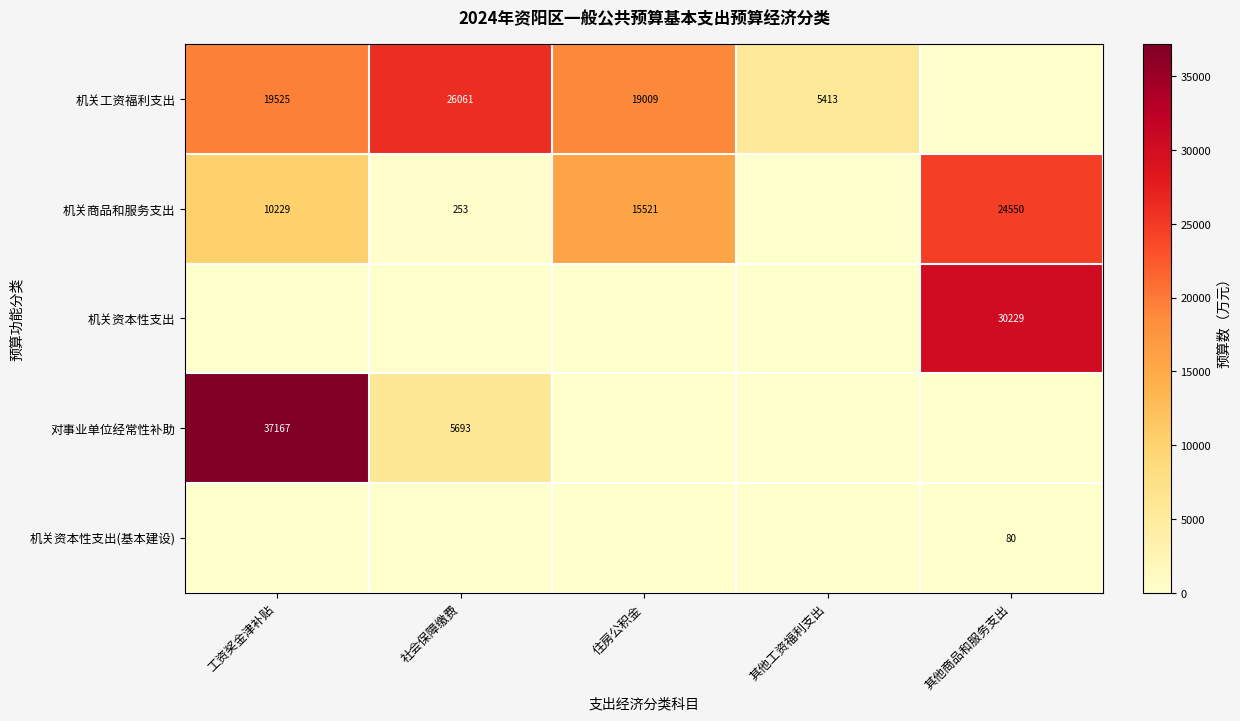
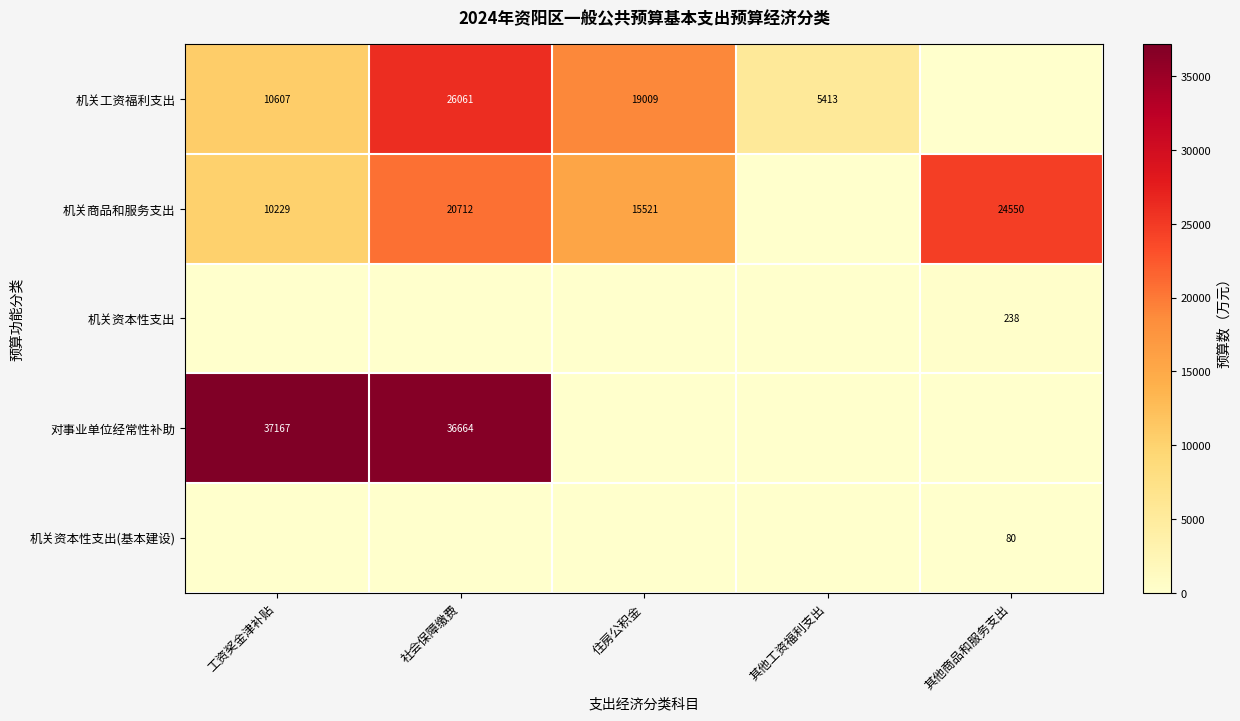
  {
    "机关工资福利支出": {
-     "工资奖金津补贴": 19525,
+     "工资奖金津补贴": 10607,
      "社会保障缴费": 26061,
      "住房公积金": 19009,
      "其他工资福利支出": 5413
    },
    "机关商品和服务支出": {
      "工资奖金津补贴": 10229,
-     "社会保障缴费": 253,
+     "社会保障缴费": 20712,
      "住房公积金": 15521,
      "其他商品和服务支出": 24550
    },
    "机关资本性支出": {
-     "其他商品和服务支出": 30229
+     "其他商品和服务支出": 238
    },
    "对事业单位经常性补助": {
      "工资奖金津补贴": 37167,
-     "社会保障缴费": 5693
+     "社会保障缴费": 36664
    },
    "机关资本性支出(基本建设)": {
      "其他商品和服务支出": 80
    }
  }
